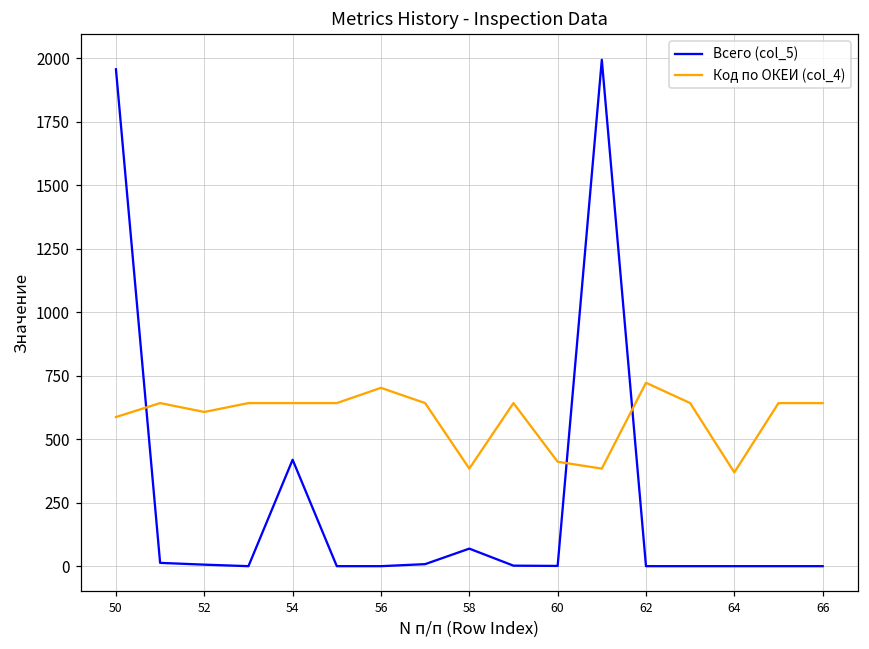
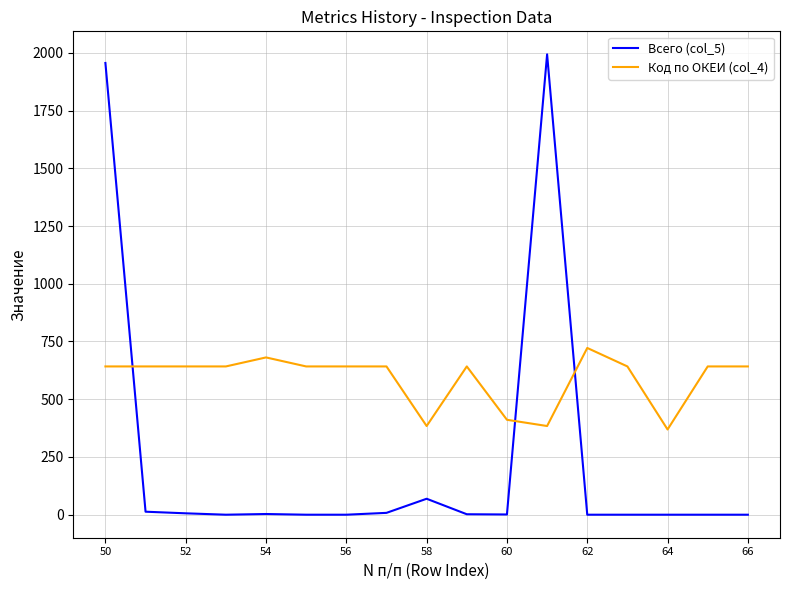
  {
    "Всего (col_5)": {
      "50": 1960,
      "52": 10,
-     "54": 420,
+     "54": 0,
      "56": 0,
      "58": 70,
      "60": 0,
      "62": 0,
      "64": 0,
      "66": 0
    },
    "Код по ОКЕИ (col_4)": {
-     "50": 590,
-     "52": 610,
-     "54": 640,
-     "56": 700,
+     "50": 640,
+     "52": 640,
+     "54": 680,
+     "56": 640,
      "58": 380,
      "60": 410,
      "62": 720,
      "64": 370,
      "66": 640
    }
  }
